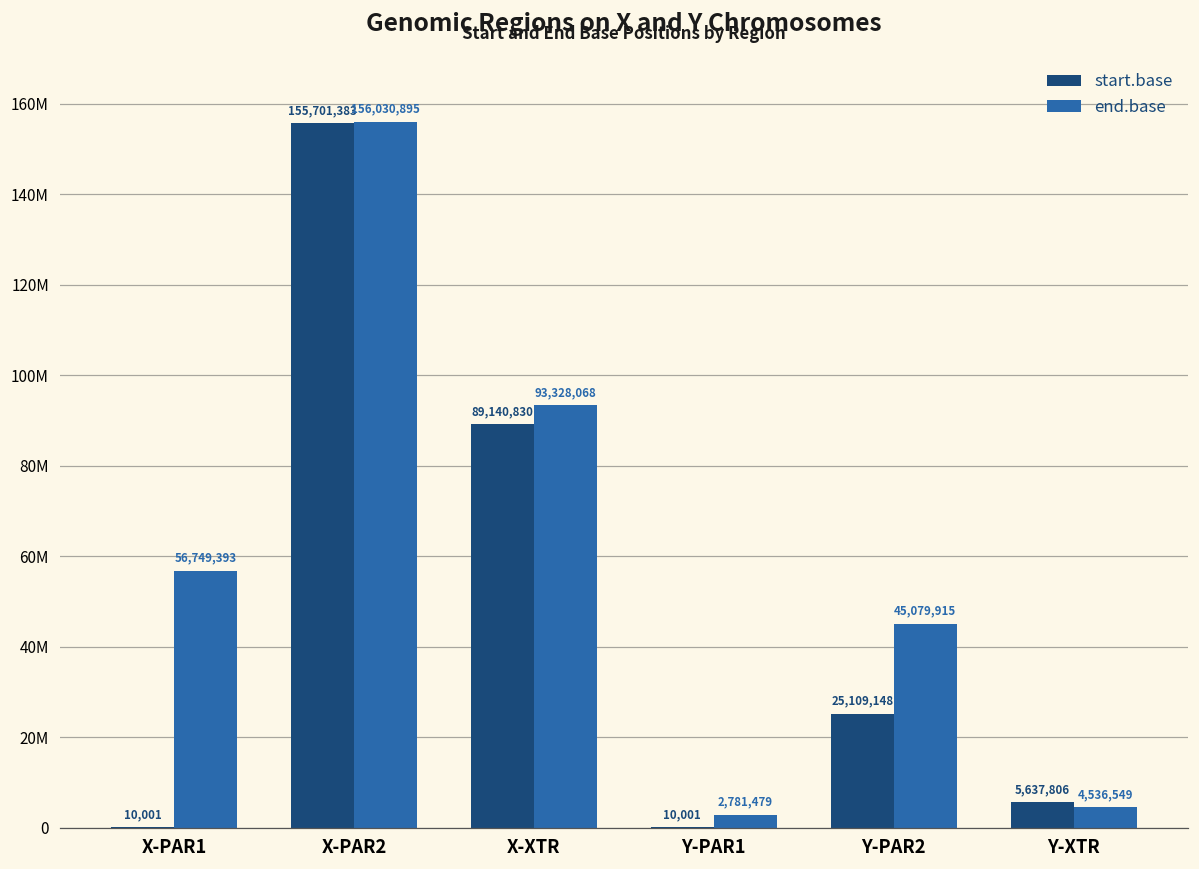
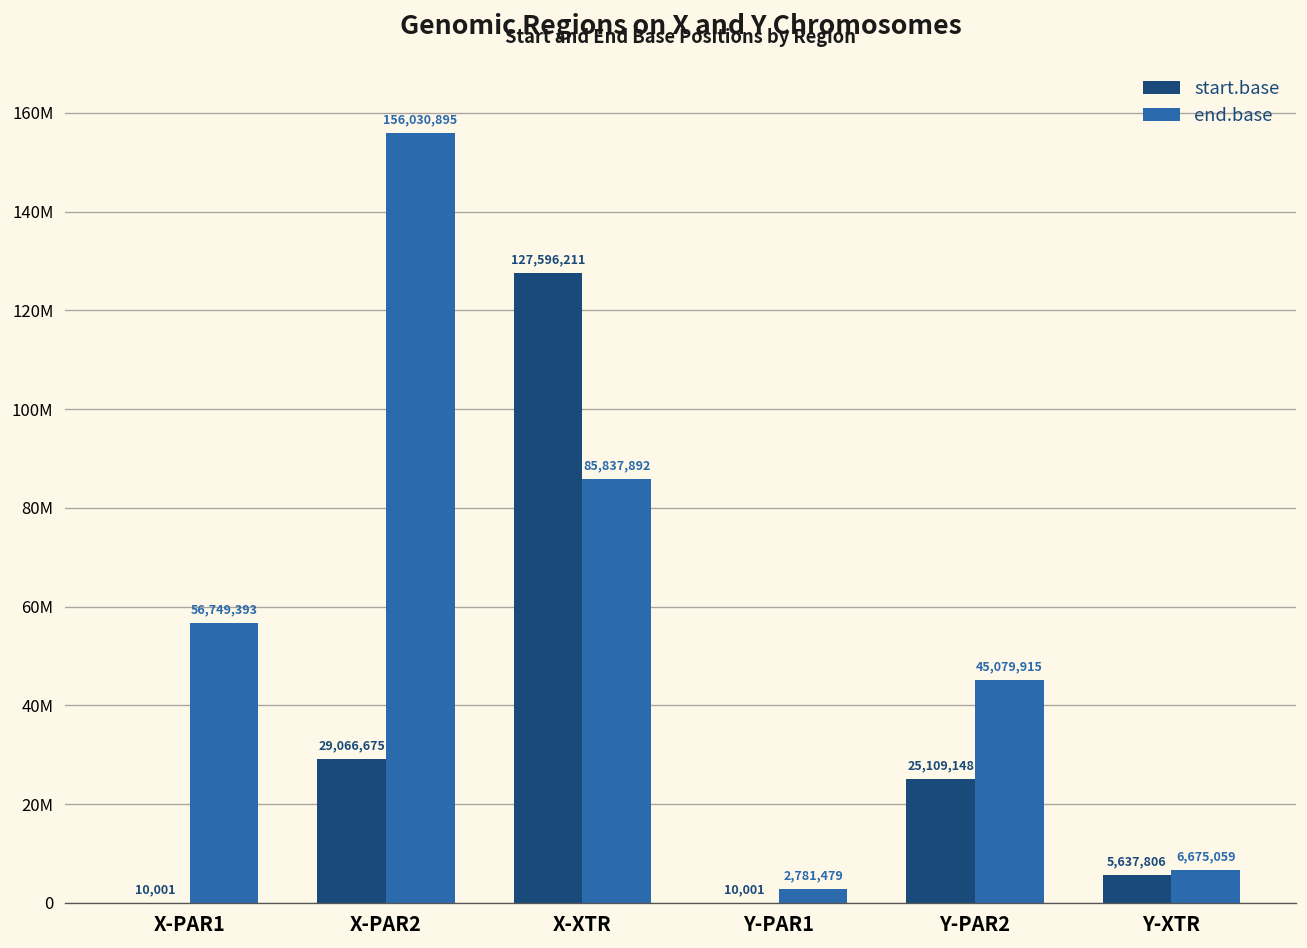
  {
    "start.base": {
      "X-PAR1": "10,001",
-     "X-PAR2": "155,701,383",
-     "X-XTR": "89,140,830",
+     "X-PAR2": "29,066,675",
+     "X-XTR": "127,596,211",
      "Y-PAR1": "10,001",
      "Y-PAR2": "25,109,148",
      "Y-XTR": "5,637,806"
    },
    "end.base": {
      "X-PAR1": "56,749,393",
      "X-PAR2": "156,030,895",
-     "X-XTR": "93,328,068",
+     "X-XTR": "85,837,892",
      "Y-PAR1": "2,781,479",
      "Y-PAR2": "45,079,915",
-     "Y-XTR": "4,536,549"
+     "Y-XTR": "6,675,059"
    }
  }
